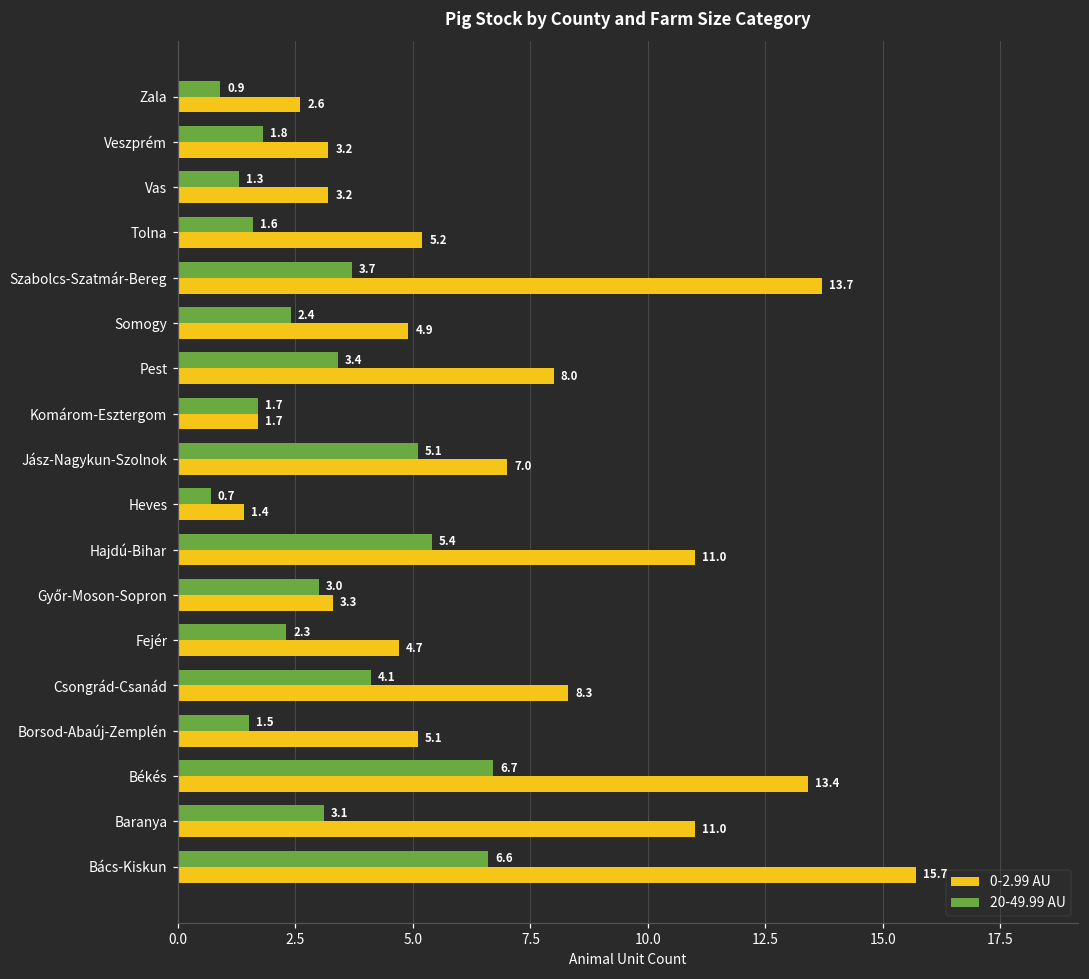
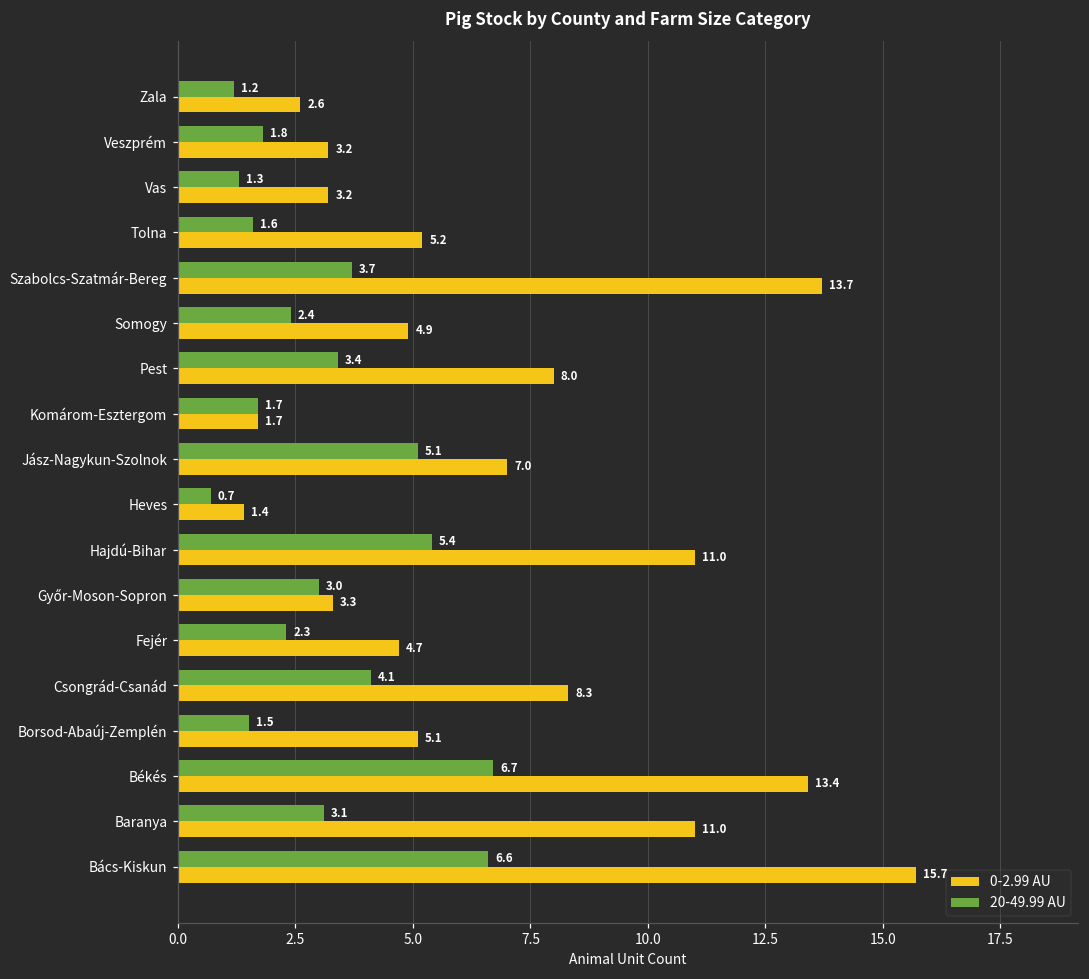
  {
    "0-2.99 AU": {
      "Zala": 2.6,
      "Veszprém": 3.2,
      "Vas": 3.2,
      "Tolna": 5.2,
      "Szabolcs-Szatmár-Bereg": 13.7,
      "Somogy": 4.9,
      "Pest": 8.0,
      "Komárom-Esztergom": 1.7,
      "Jász-Nagykun-Szolnok": 7.0,
      "Heves": 1.4,
      "Hajdú-Bihar": 11.0,
      "Győr-Moson-Sopron": 3.3,
      "Fejér": 4.7,
      "Csongrád-Csanád": 8.3,
      "Borsod-Abaúj-Zemplén": 5.1,
      "Békés": 13.4,
      "Baranya": 11.0
    },
    "20-49.99 AU": {
-     "Zala": 0.9,
+     "Zala": 1.2,
      "Veszprém": 1.8,
      "Vas": 1.3,
      "Tolna": 1.6,
      "Szabolcs-Szatmár-Bereg": 3.7,
      "Somogy": 2.4,
      "Pest": 3.4,
      "Komárom-Esztergom": 1.7,
      "Jász-Nagykun-Szolnok": 5.1,
      "Heves": 0.7,
      "Hajdú-Bihar": 5.4,
      "Győr-Moson-Sopron": 3.0,
      "Fejér": 2.3,
      "Csongrád-Csanád": 4.1,
      "Borsod-Abaúj-Zemplén": 1.5,
      "Békés": 6.7,
      "Baranya": 3.1,
      "Bács-Kiskun": 6.6
    }
  }
